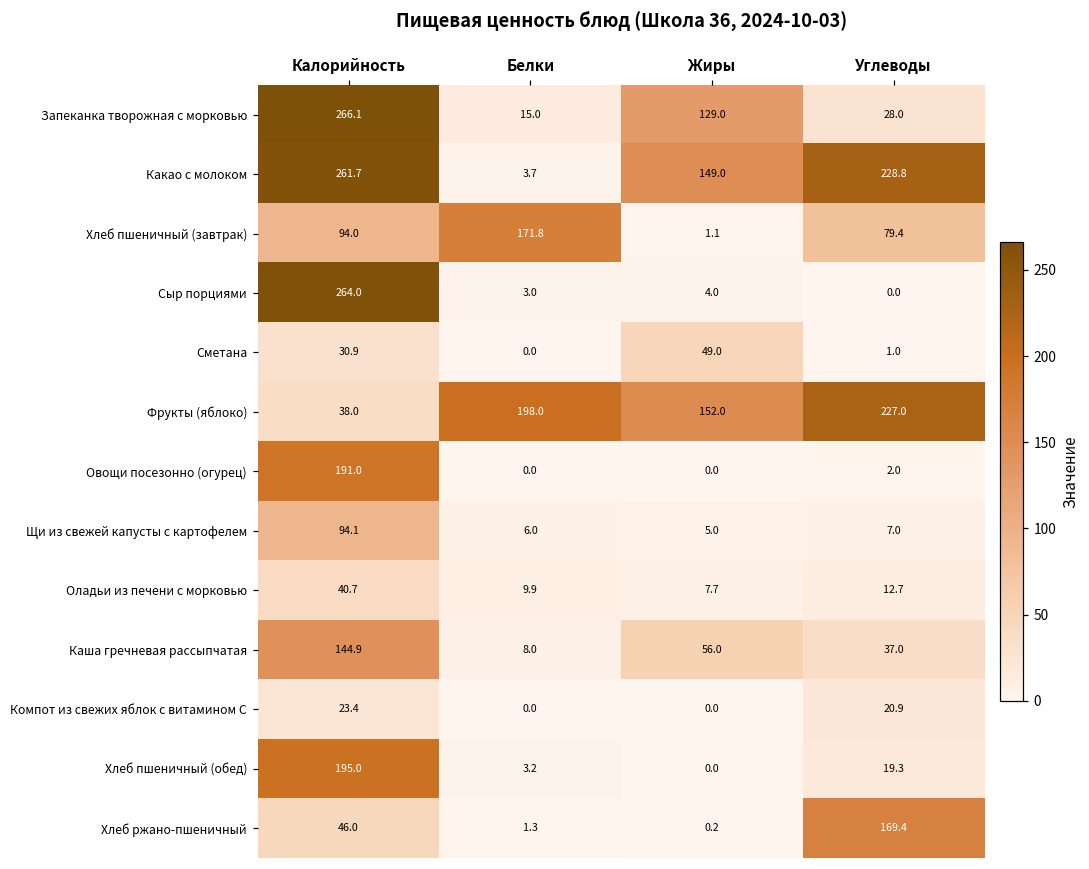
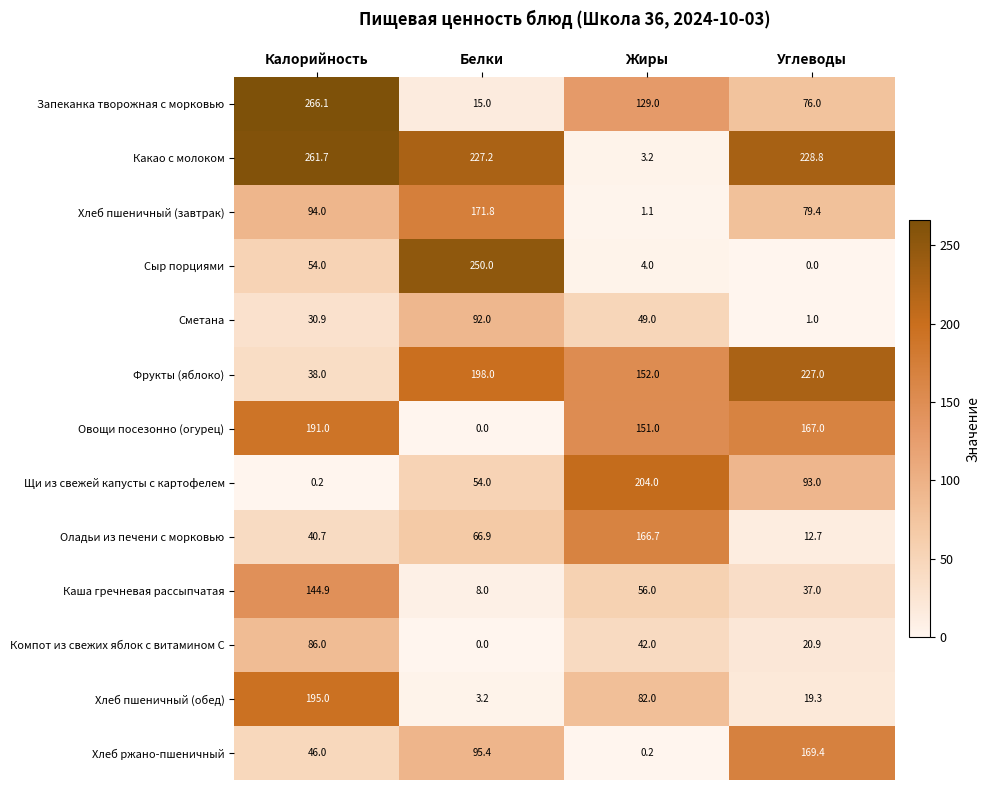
  {
    "Запеканка творожная с морковью": {
      "Калорийность": 266.1,
      "Белки": 15.0,
      "Жиры": 129.0,
-     "Углеводы": 28.0
+     "Углеводы": 76.0
    },
    "Какао с молоком": {
      "Калорийность": 261.7,
-     "Белки": 3.7,
-     "Жиры": 149.0,
+     "Белки": 227.2,
+     "Жиры": 3.2,
      "Углеводы": 228.8
    },
    "Хлеб пшеничный (завтрак)": {
      "Калорийность": 94.0,
      "Белки": 171.8,
      "Жиры": 1.1,
      "Углеводы": 79.4
    },
    "Сыр порциями": {
-     "Калорийность": 264.0,
-     "Белки": 3.0,
+     "Калорийность": 54.0,
+     "Белки": 250.0,
      "Жиры": 4.0,
      "Углеводы": 0.0
    },
    "Сметана": {
      "Калорийность": 30.9,
-     "Белки": 0.0,
+     "Белки": 92.0,
      "Жиры": 49.0,
      "Углеводы": 1.0
    },
    "Фрукты (яблоко)": {
      "Калорийность": 38.0,
      "Белки": 198.0,
      "Жиры": 152.0,
      "Углеводы": 227.0
    },
    "Овощи посезонно (огурец)": {
      "Калорийность": 191.0,
      "Белки": 0.0,
-     "Жиры": 0.0,
-     "Углеводы": 2.0
+     "Жиры": 151.0,
+     "Углеводы": 167.0
    },
    "Щи из свежей капусты с картофелем": {
-     "Калорийность": 94.1,
-     "Белки": 6.0,
-     "Жиры": 5.0,
-     "Углеводы": 7.0
+     "Калорийность": 0.2,
+     "Белки": 54.0,
+     "Жиры": 204.0,
+     "Углеводы": 93.0
    },
    "Оладьи из печени с морковью": {
      "Калорийность": 40.7,
-     "Белки": 9.9,
-     "Жиры": 7.7,
+     "Белки": 66.9,
+     "Жиры": 166.7,
      "Углеводы": 12.7
    },
    "Каша гречневая рассыпчатая": {
      "Калорийность": 144.9,
      "Белки": 8.0,
      "Жиры": 56.0,
      "Углеводы": 37.0
    },
    "Компот из свежих яблок с витамином С": {
-     "Калорийность": 23.4,
+     "Калорийность": 86.0,
      "Белки": 0.0,
-     "Жиры": 0.0,
+     "Жиры": 42.0,
      "Углеводы": 20.9
    },
    "Хлеб пшеничный (обед)": {
      "Калорийность": 195.0,
      "Белки": 3.2,
-     "Жиры": 0.0,
+     "Жиры": 82.0,
      "Углеводы": 19.3
    },
    "Хлеб ржано-пшеничный": {
      "Калорийность": 46.0,
-     "Белки": 1.3,
+     "Белки": 95.4,
      "Жиры": 0.2,
      "Углеводы": 169.4
    }
  }
